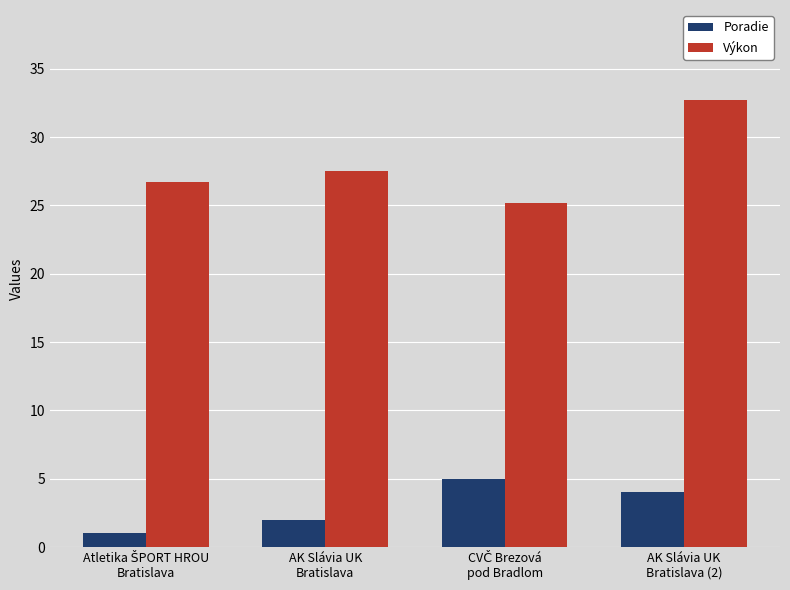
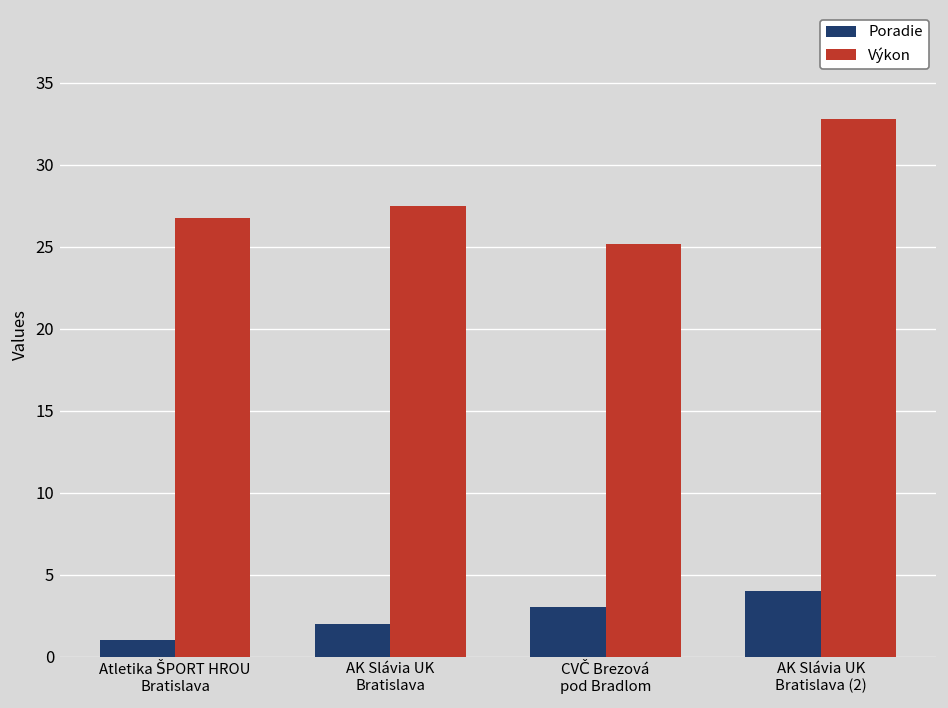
  {
    "Poradie": {
      "Atletika ŠPORT HROU Bratislava": 1,
      "AK Slávia UK Bratislava": 2,
-     "CVČ Brezová pod Bradlom": 5,
+     "CVČ Brezová pod Bradlom": 3,
      "AK Slávia UK Bratislava (2)": 4
    },
    "Výkon": {
      "Atletika ŠPORT HROU Bratislava": 26.7,
      "AK Slávia UK Bratislava": 27.5,
      "CVČ Brezová pod Bradlom": 25,
      "AK Slávia UK Bratislava (2)": 32.8
    }
  }
